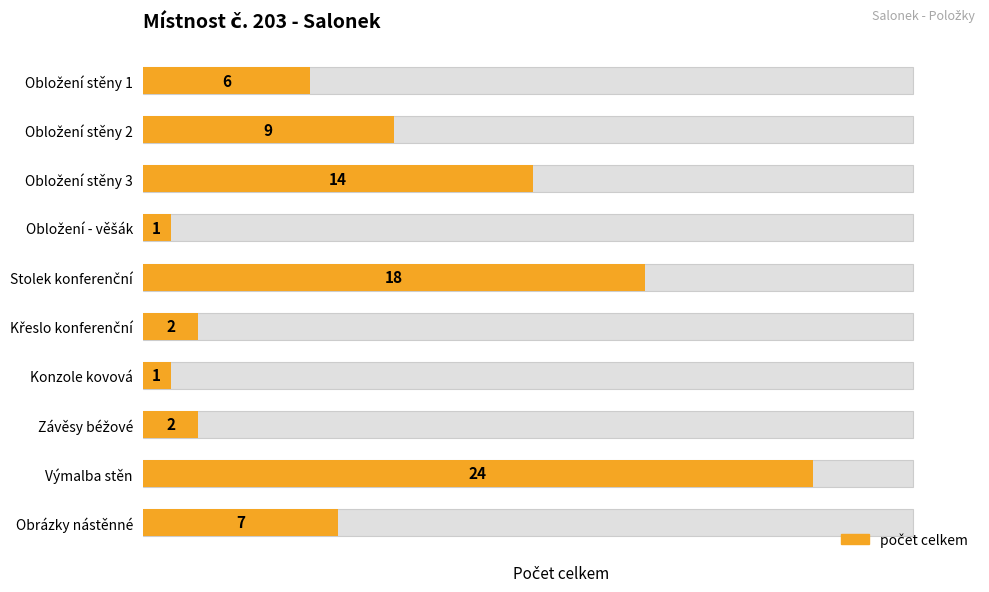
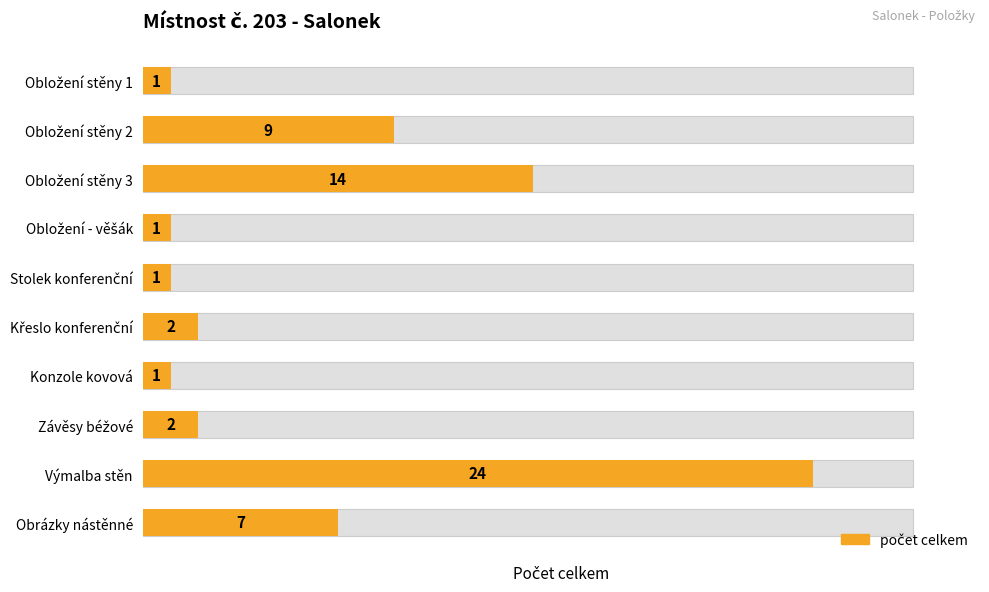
  {
    "počet celkem": {
-     "Obložení stěny 1": 6,
-     "Stolek konferenční": 18
+     "Obložení stěny 1": 1,
+     "Stolek konferenční": 1
    }
  }
